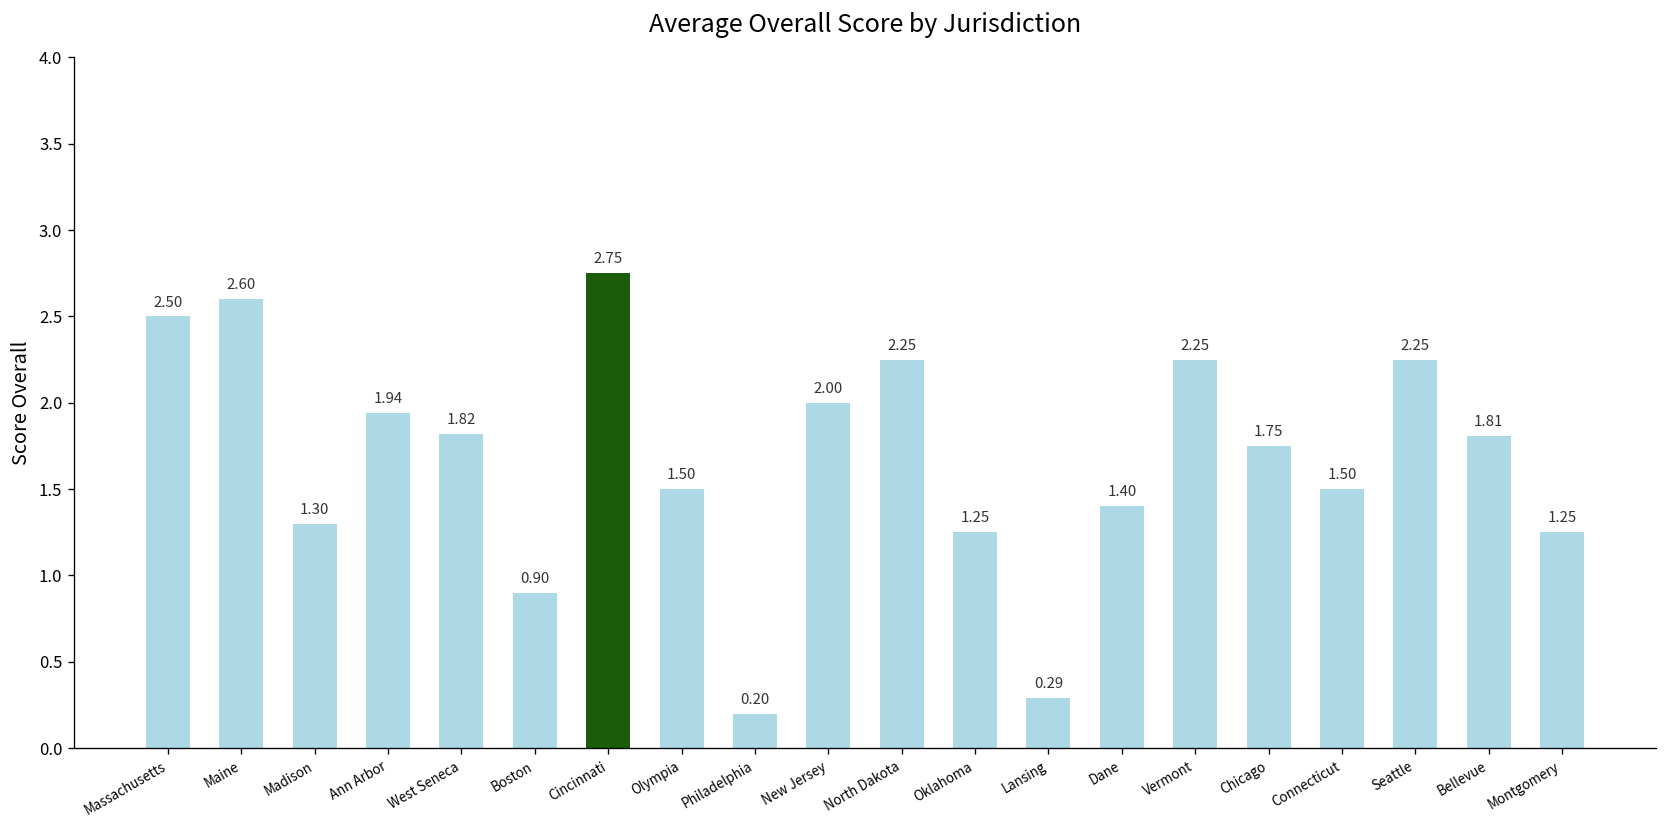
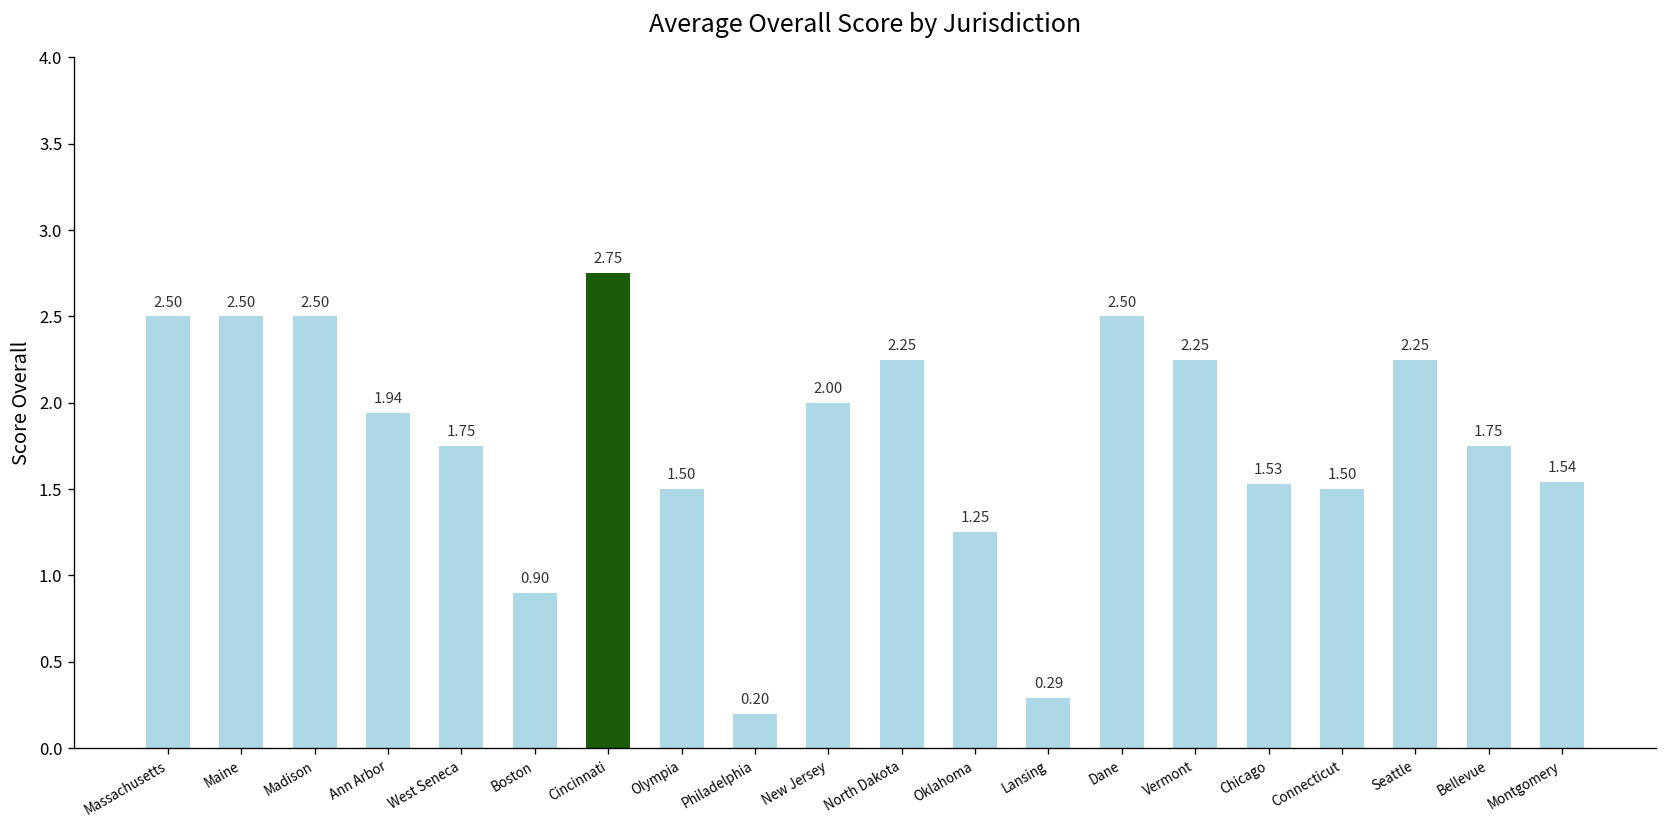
  {
    "Massachusetts": 2.50,
-   "Maine": 2.60,
-   "Madison": 1.30,
+   "Maine": 2.50,
+   "Madison": 2.50,
    "Ann Arbor": 1.94,
-   "West Seneca": 1.82,
+   "West Seneca": 1.75,
    "Boston": 0.90,
    "Cincinnati": 2.75,
    "Olympia": 1.50,
    "Philadelphia": 0.20,
    "New Jersey": 2.00,
    "North Dakota": 2.25,
    "Oklahoma": 1.25,
    "Lansing": 0.29,
-   "Dane": 1.40,
+   "Dane": 2.50,
    "Vermont": 2.25,
-   "Chicago": 1.75,
+   "Chicago": 1.53,
    "Connecticut": 1.50,
    "Seattle": 2.25,
-   "Bellevue": 1.81,
-   "Montgomery": 1.25
+   "Bellevue": 1.75,
+   "Montgomery": 1.54
  }
